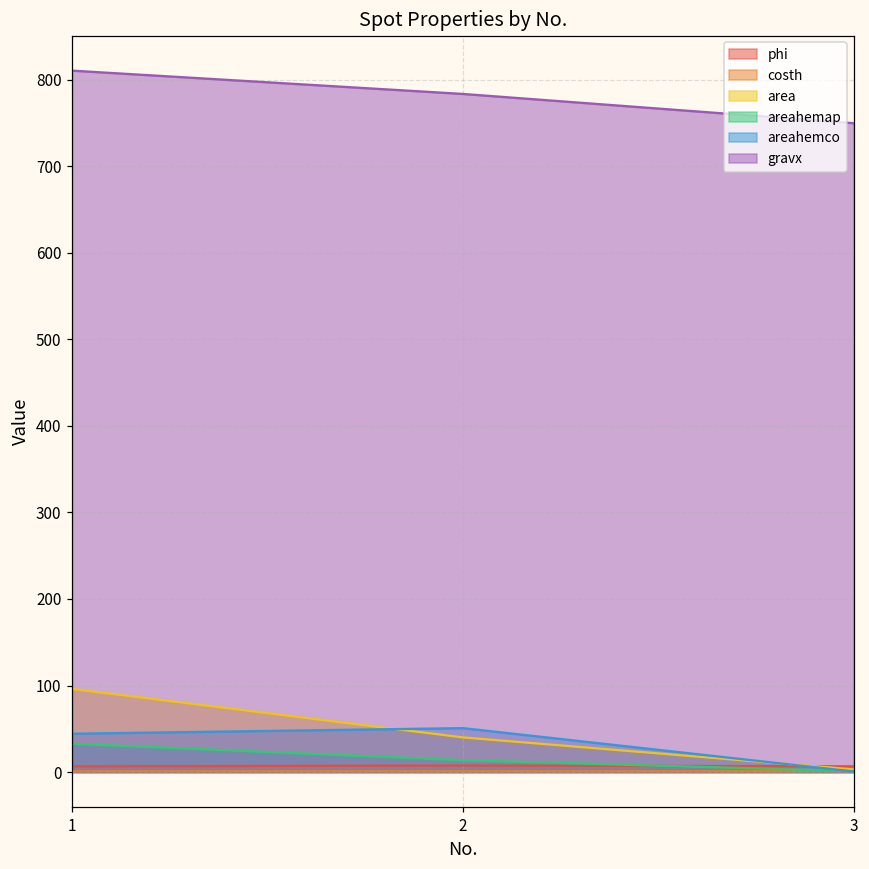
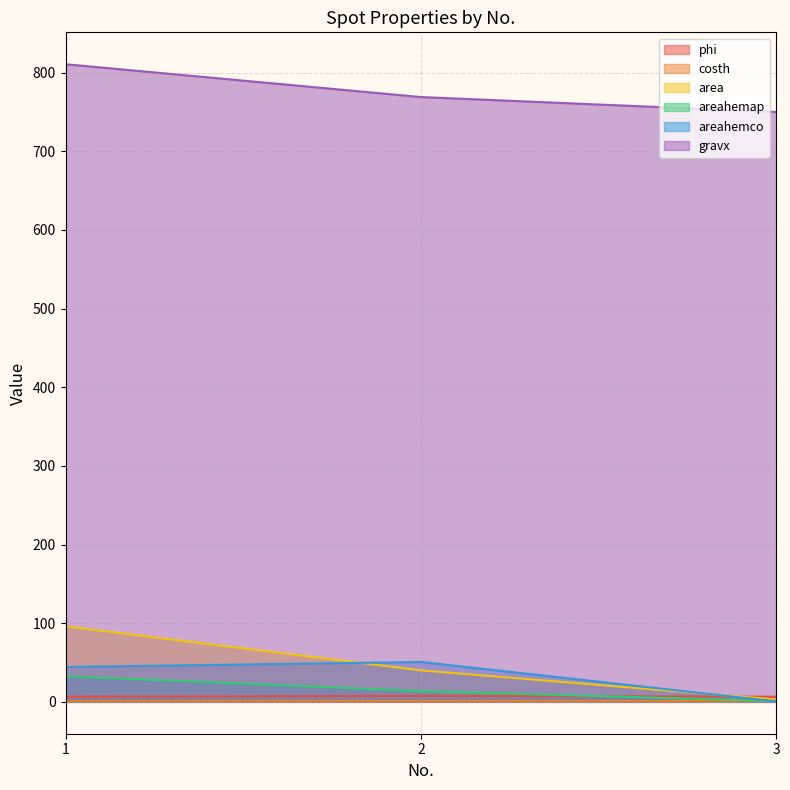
  {
    "areahemap": {
      "1": 30,
      "2": 10
    },
    "areahemco": {
      "1": 40,
      "2": 50
    },
    "gravx": {
      "1": 810,
-     "2": 780,
+     "2": 770,
      "3": 750
    }
  }
